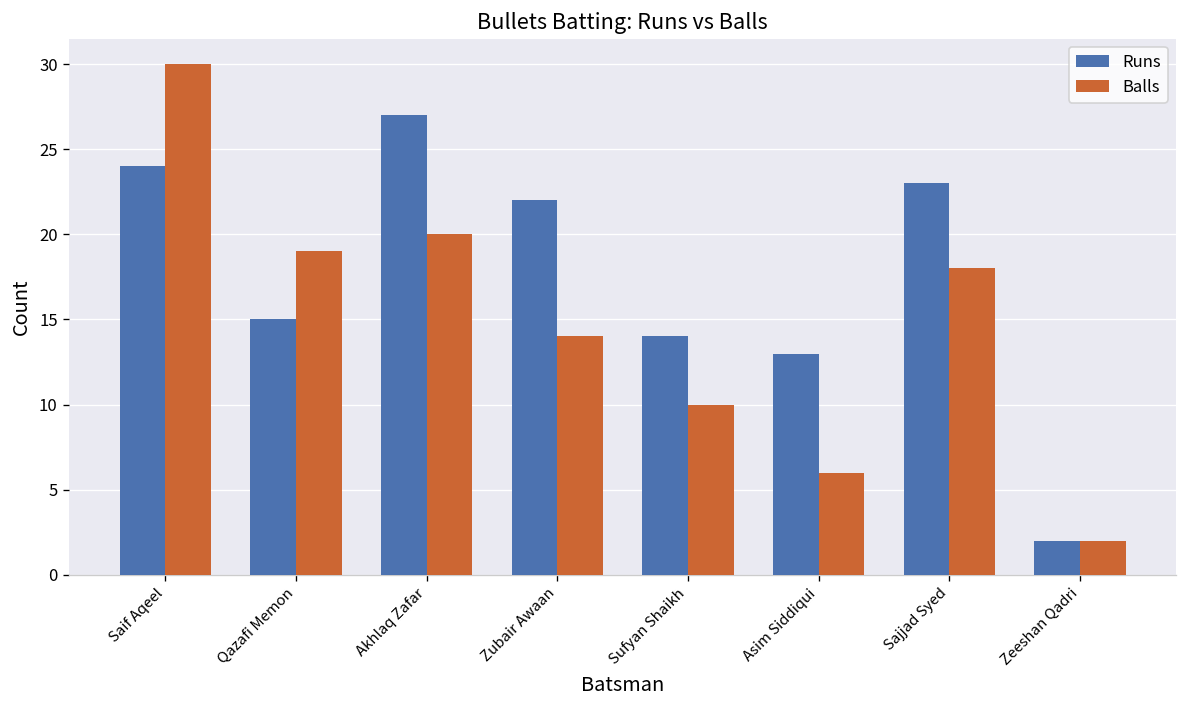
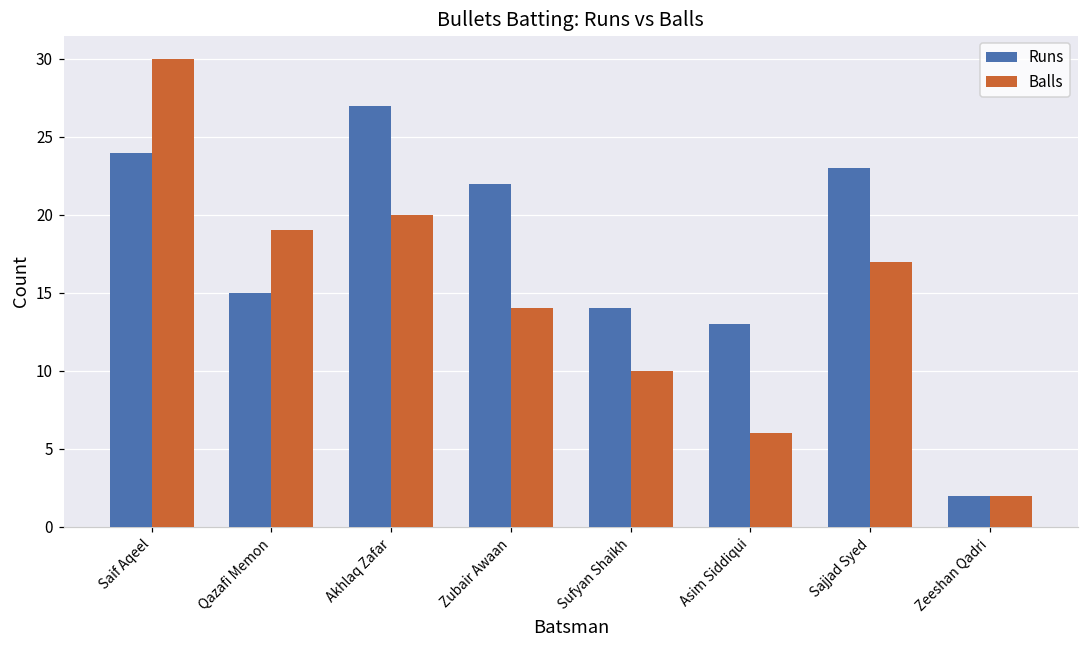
  {
    "Runs": {
      "Saif Aqeel": 24,
      "Qazafi Memon": 15,
      "Akhlaq Zafar": 27,
      "Zubair Awaan": 22,
      "Sufyan Shaikh": 14,
      "Asim Siddiqui": 13,
      "Sajjad Syed": 23,
      "Zeeshan Qadri": 2
    },
    "Balls": {
      "Saif Aqeel": 30,
      "Qazafi Memon": 19,
      "Akhlaq Zafar": 20,
      "Zubair Awaan": 14,
      "Sufyan Shaikh": 10,
      "Asim Siddiqui": 6,
-     "Sajjad Syed": 18,
+     "Sajjad Syed": 17,
      "Zeeshan Qadri": 2
    }
  }
